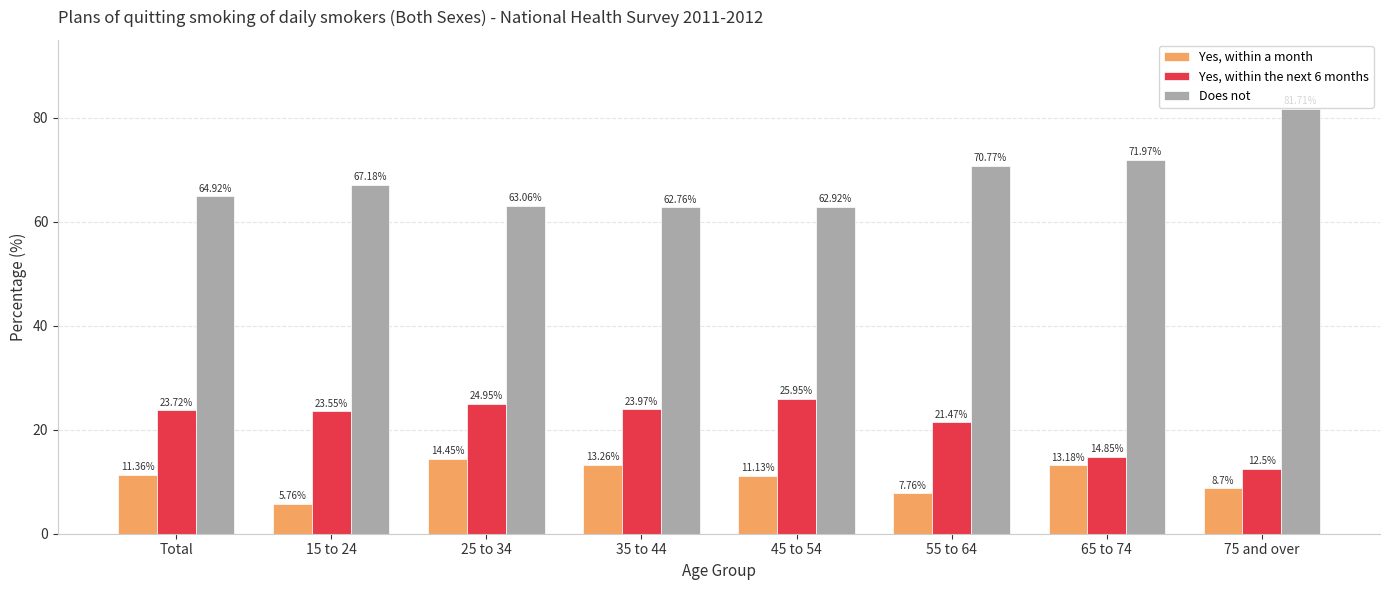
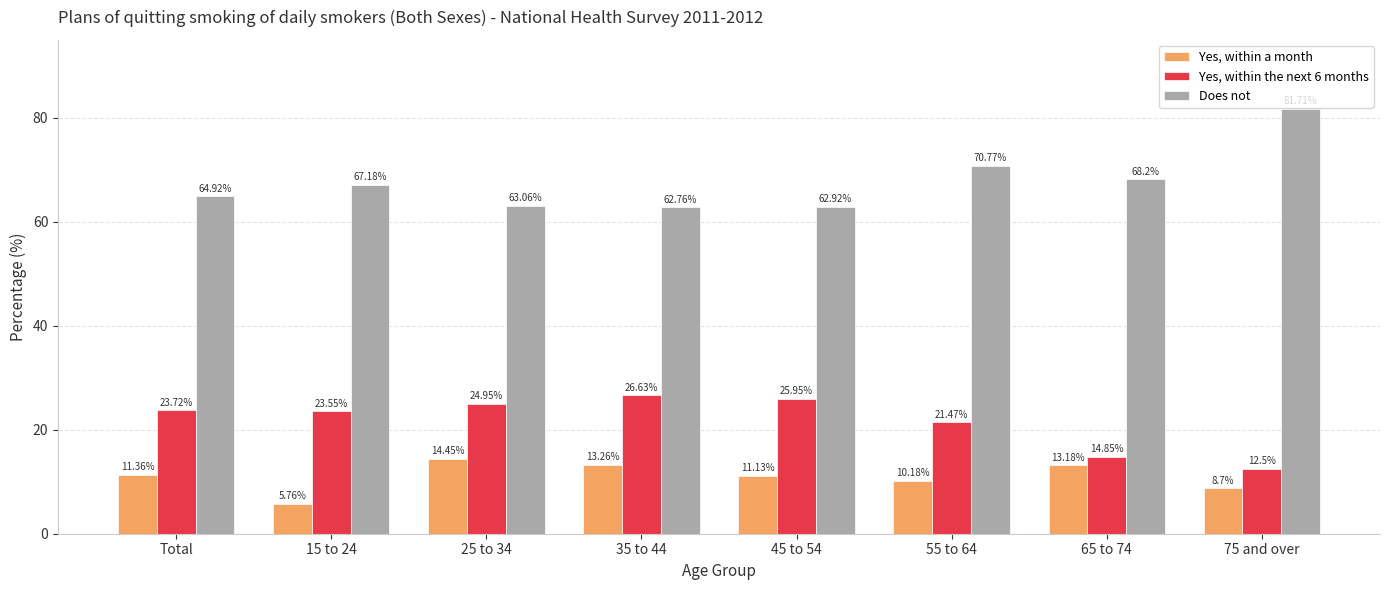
  {
    "Yes, within a month": {
      "Total": "11.36%",
      "15 to 24": "5.76%",
      "25 to 34": "14.45%",
      "35 to 44": "13.26%",
      "45 to 54": "11.13%",
-     "55 to 64": "7.76%",
+     "55 to 64": "10.18%",
      "65 to 74": "13.18%",
      "75 and over": "8.7%"
    },
    "Yes, within the next 6 months": {
      "Total": "23.72%",
      "15 to 24": "23.55%",
      "25 to 34": "24.95%",
-     "35 to 44": "23.97%",
+     "35 to 44": "26.63%",
      "45 to 54": "25.95%",
      "55 to 64": "21.47%",
      "65 to 74": "14.85%",
      "75 and over": "12.5%"
    },
    "Does not": {
      "Total": "64.92%",
      "15 to 24": "67.18%",
      "25 to 34": "63.06%",
      "35 to 44": "62.76%",
      "45 to 54": "62.92%",
      "55 to 64": "70.77%",
-     "65 to 74": "71.97%"
+     "65 to 74": "68.2%"
    }
  }
